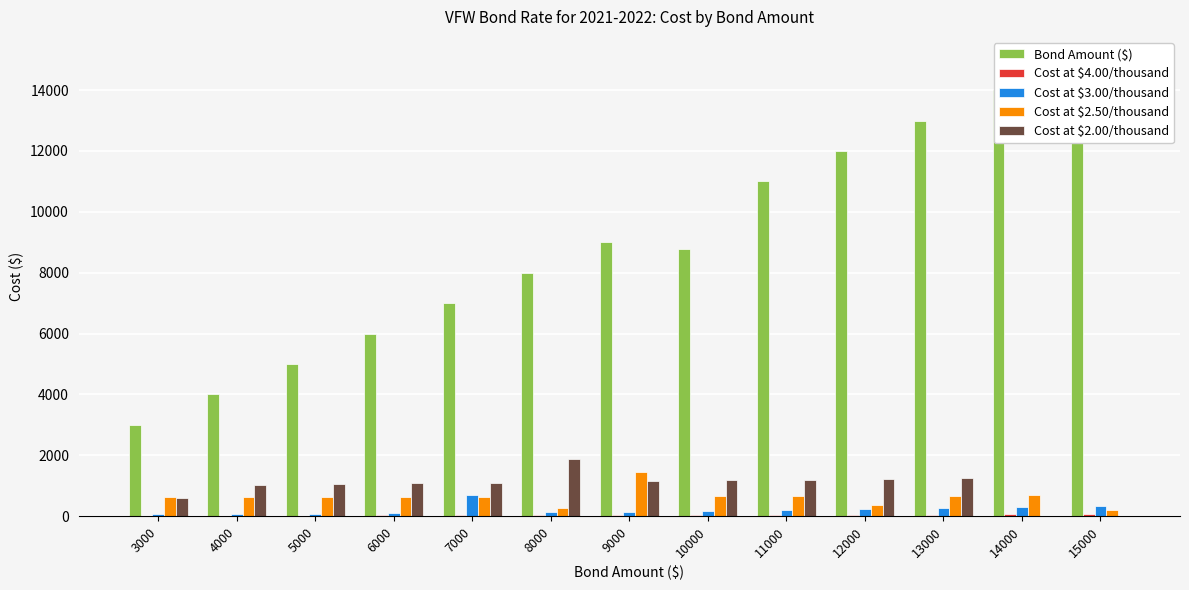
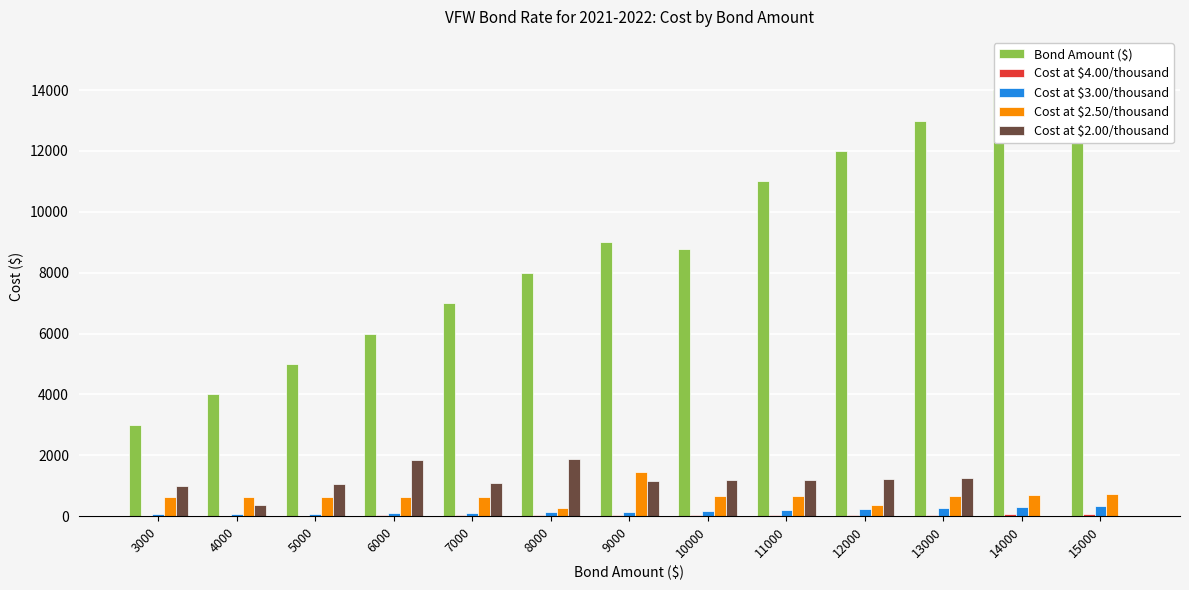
  {
    "Bond Amount ($)": {
      "3000": 3000,
      "4000": 4000,
      "5000": 5000,
      "6000": 6000,
      "7000": 7000,
      "8000": 8000,
      "9000": 9000,
      "10000": 8800,
      "11000": 11000,
      "12000": 12000,
      "13000": 13000
    },
    "Cost at $3.00/thousand": {
      "5000": 100,
      "6000": 100,
-     "7000": 700,
+     "7000": 100,
      "8000": 100,
      "9000": 200,
      "10000": 200,
      "11000": 200,
      "12000": 200,
      "13000": 300,
      "14000": 300,
      "15000": 300
    },
    "Cost at $2.50/thousand": {
      "3000": 600,
      "4000": 600,
      "5000": 600,
      "6000": 600,
      "7000": 600,
      "8000": 300,
      "9000": 1500,
      "10000": 600,
      "11000": 600,
      "12000": 400,
      "13000": 700,
      "14000": 700,
-     "15000": 200
+     "15000": 700
    },
    "Cost at $2.00/thousand": {
-     "3000": 600,
-     "4000": 1000,
+     "3000": 1000,
+     "4000": 400,
      "5000": 1100,
-     "6000": 1100,
+     "6000": 1800,
      "7000": 1100,
      "8000": 1900,
      "9000": 1200,
      "10000": 1200,
      "11000": 1200,
      "12000": 1200,
      "13000": 1300,
      "14000": 0,
      "15000": 0
    }
  }
